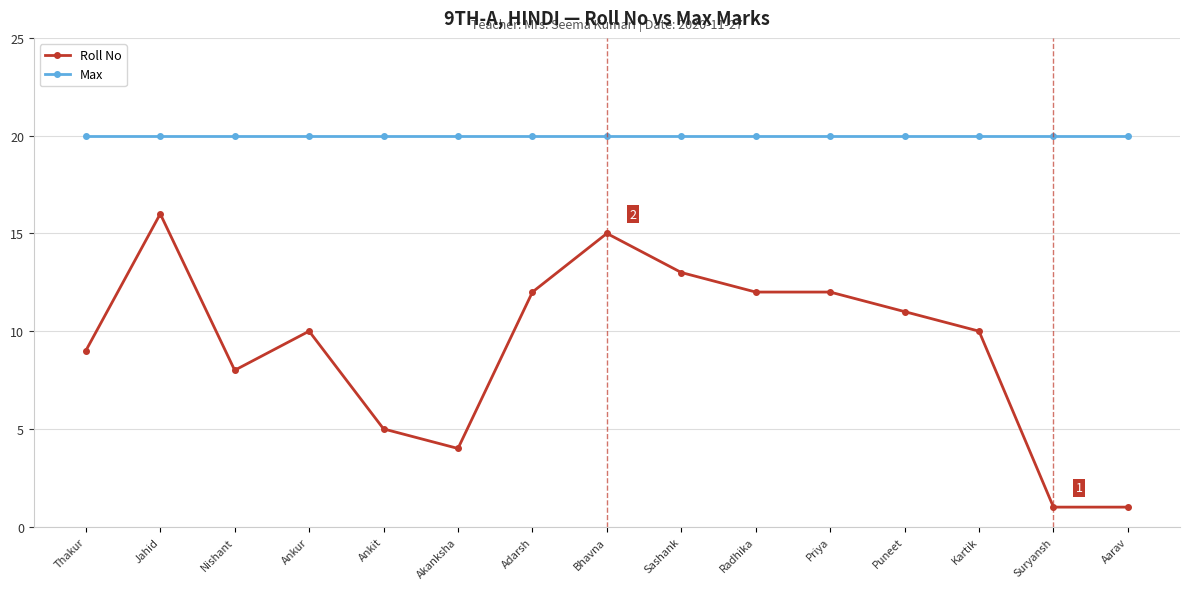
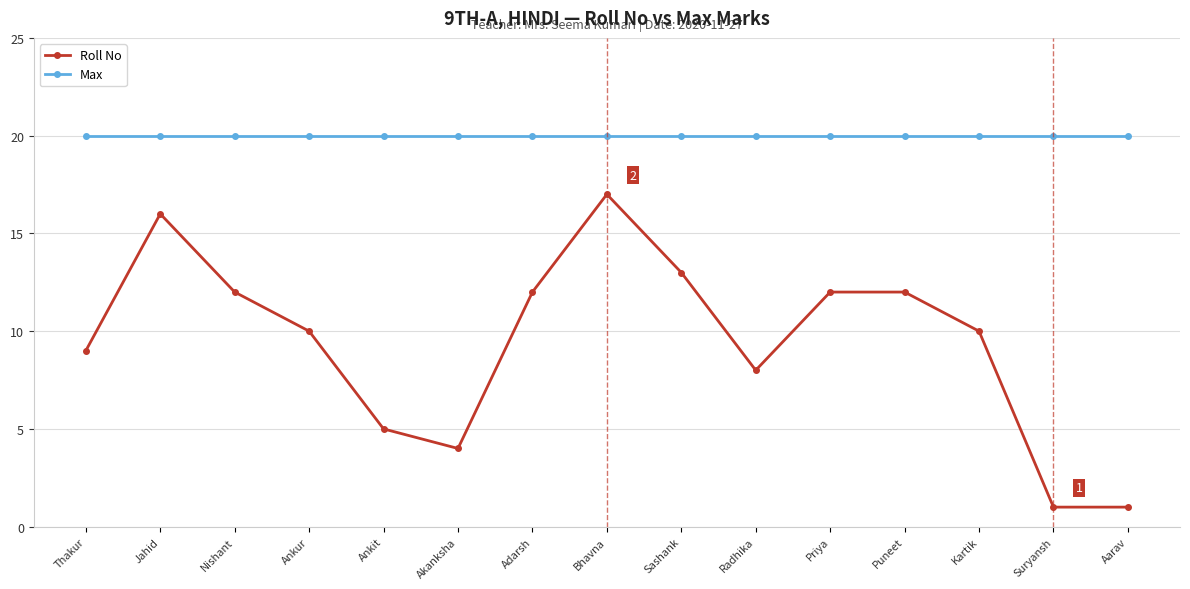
  {
    "Roll No": {
      "Thakur": 9,
      "Jahid": 16,
-     "Nishant": 8,
+     "Nishant": 12,
      "Ankur": 10,
      "Ankit": 5,
      "Akanksha": 4,
      "Adarsh": 12,
-     "Bhavna": 15,
+     "Bhavna": 17,
      "Sashank": 13,
-     "Radhika": 12,
+     "Radhika": 8,
      "Priya": 12,
-     "Puneet": 11,
+     "Puneet": 12,
      "Kartik": 10,
      "Aarav": 1
    },
    "Max": {
      "Thakur": 20,
      "Jahid": 20,
      "Nishant": 20,
      "Ankur": 20,
      "Ankit": 20,
      "Akanksha": 20,
      "Adarsh": 20,
      "Bhavna": 20,
      "Sashank": 20,
      "Radhika": 20,
      "Priya": 20,
      "Puneet": 20,
      "Kartik": 20,
      "Suryansh": 20,
      "Aarav": 20
    }
  }
